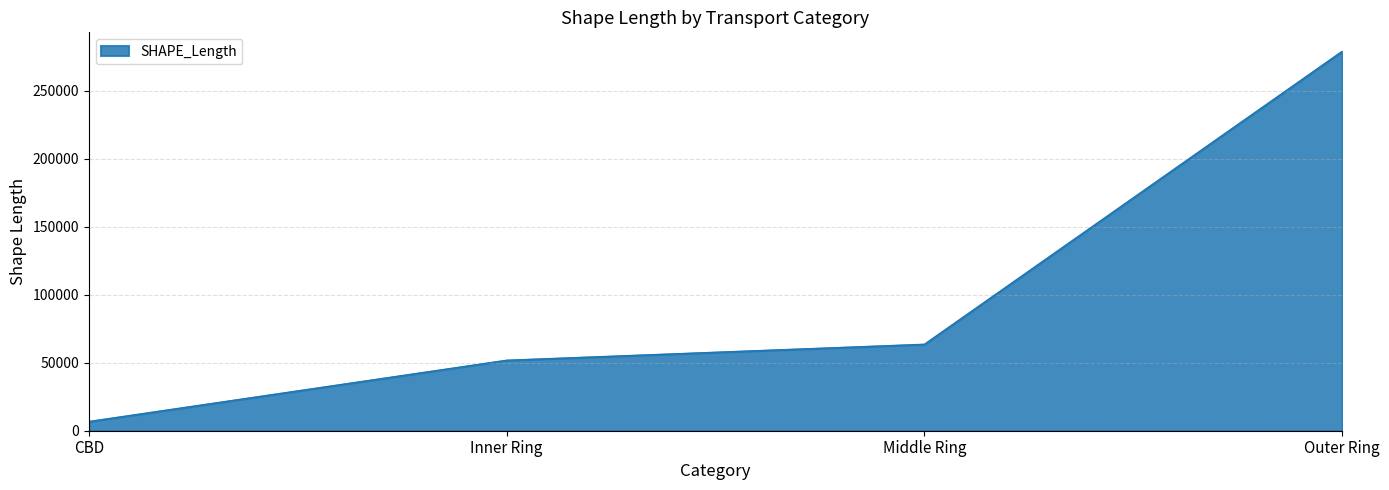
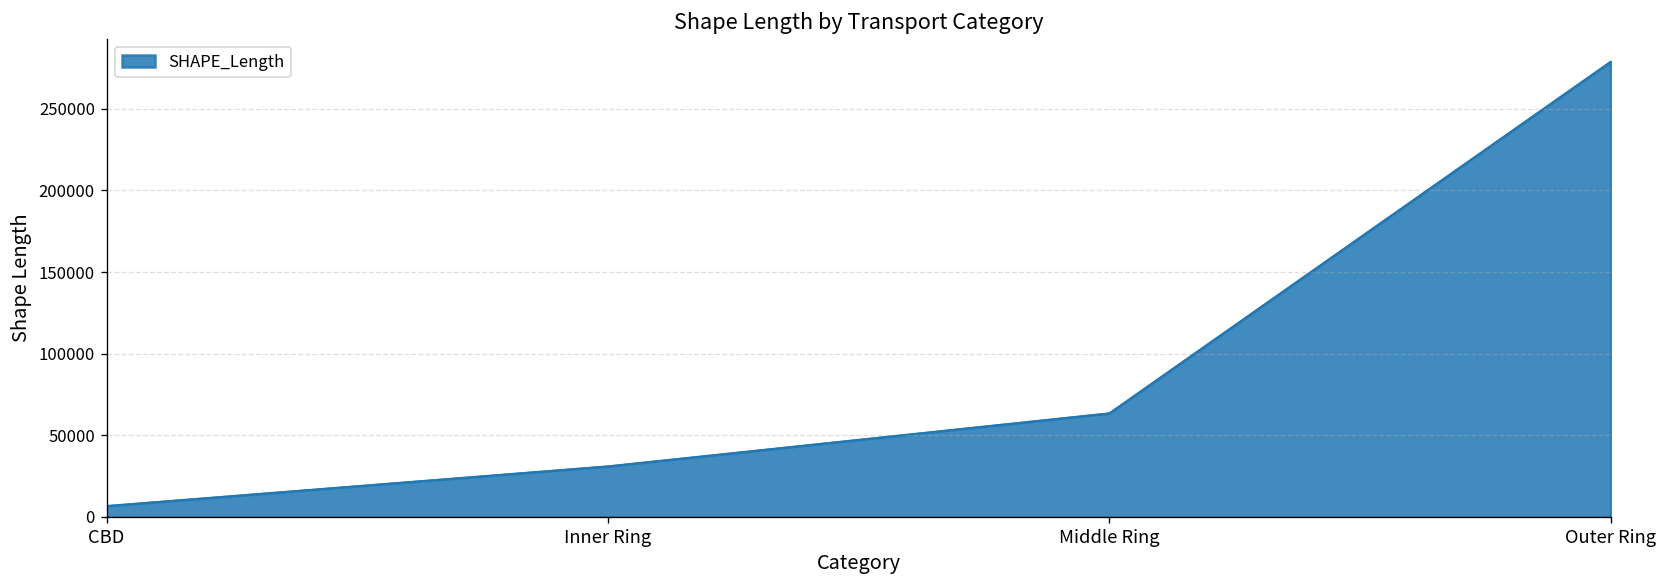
  {
    "CBD": 7000,
-   "Inner Ring": 52000,
+   "Inner Ring": 31000,
    "Middle Ring": 64000,
    "Outer Ring": 279000
  }
